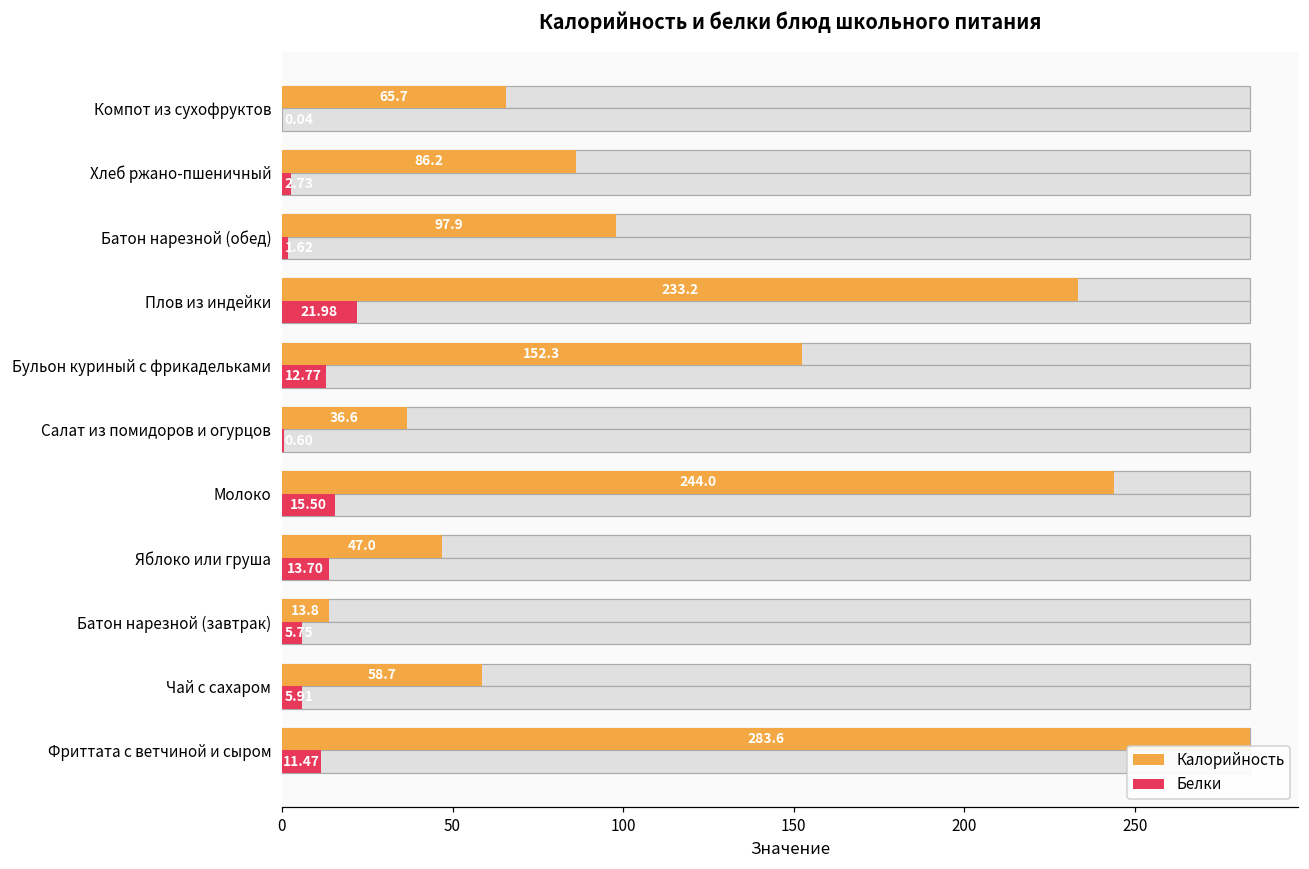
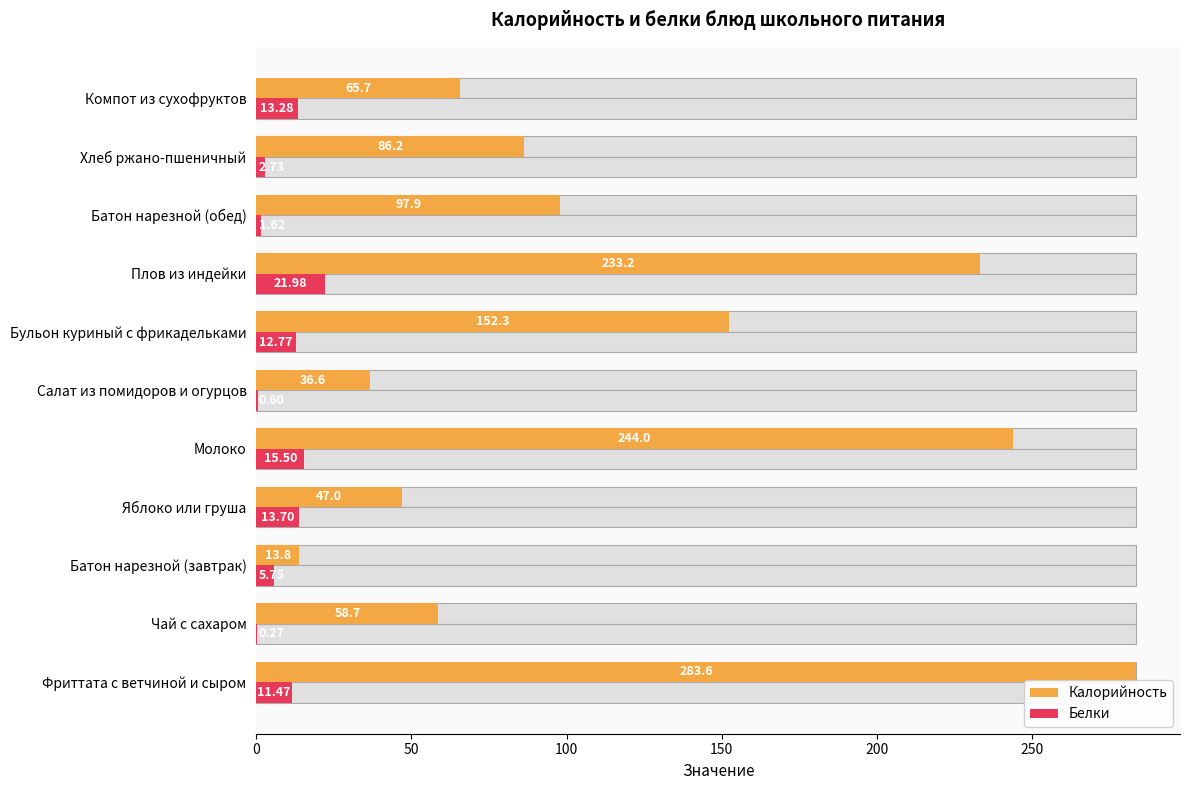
  {
    "Калорийность": {
      "Фриттата с ветчиной и сыром": 283.6
    },
    "Белки": {
-     "Компот из сухофруктов": 0,
-     "Чай с сахаром": 6
+     "Компот из сухофруктов": 13,
+     "Чай с сахаром": 0
    }
  }
